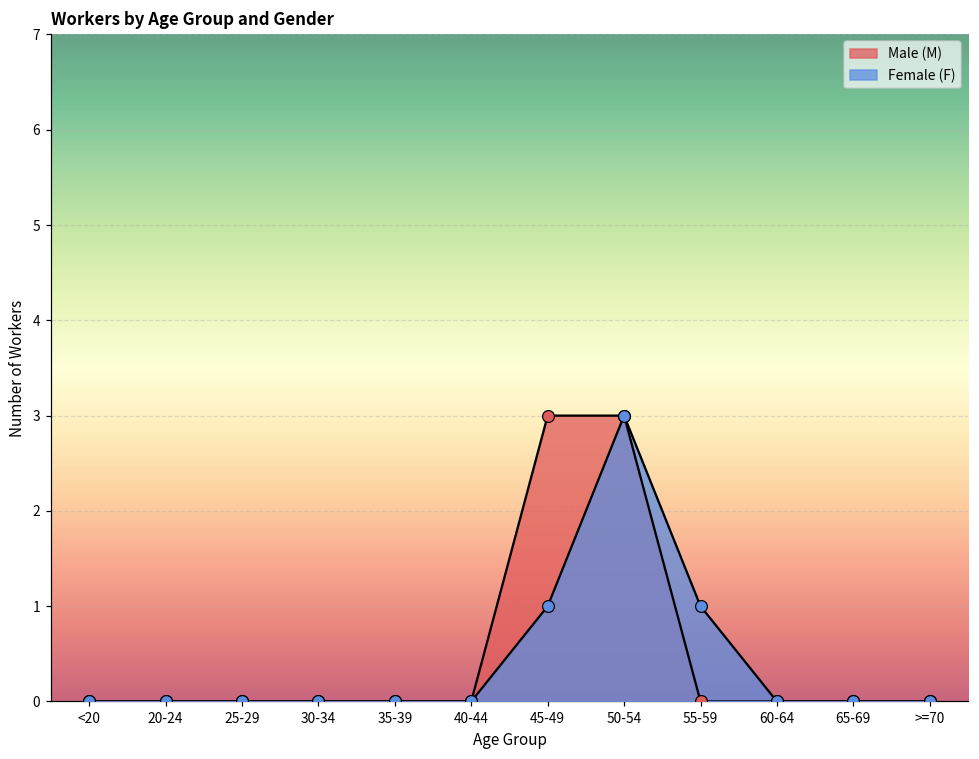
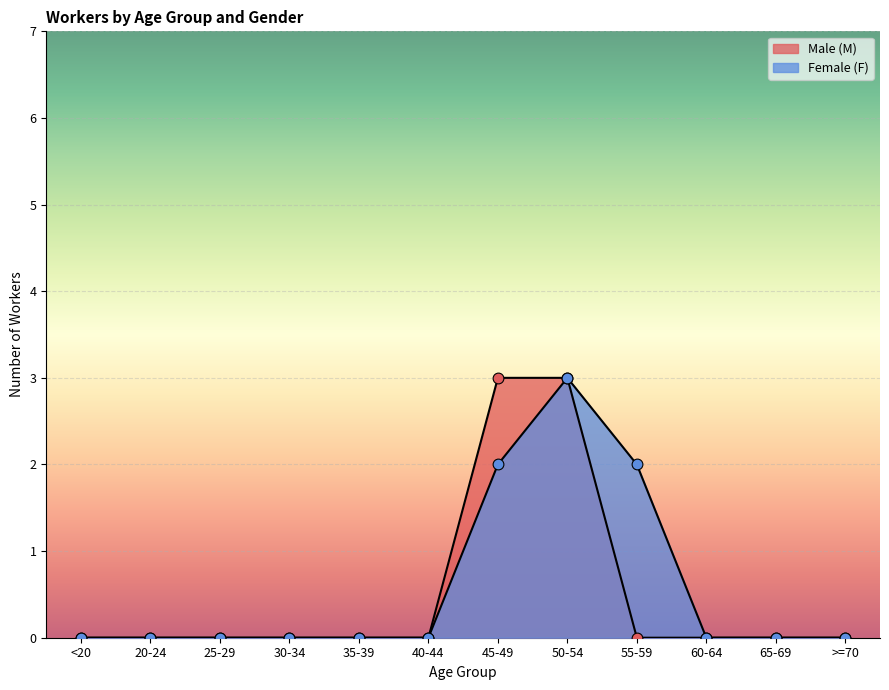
  {
    "Male (M)": {
      "45-49": 3,
      "55-59": 0
    },
    "Female (F)": {
-     "45-49": 1,
-     "55-59": 1
+     "45-49": 2,
+     "55-59": 2
    }
  }
